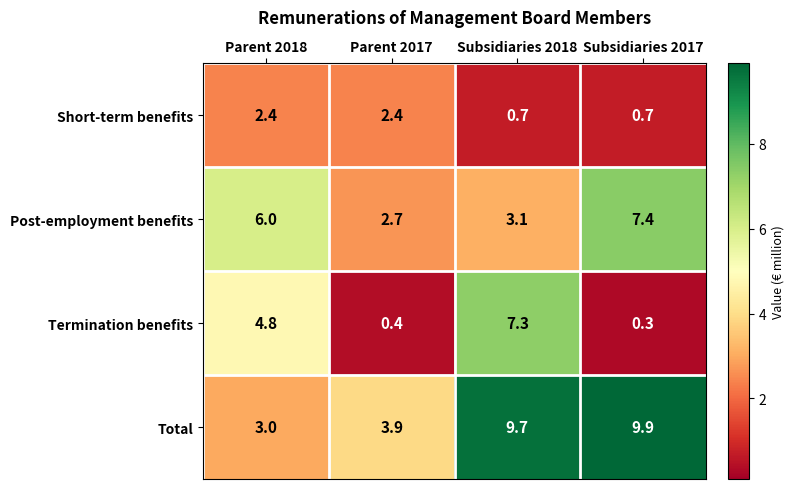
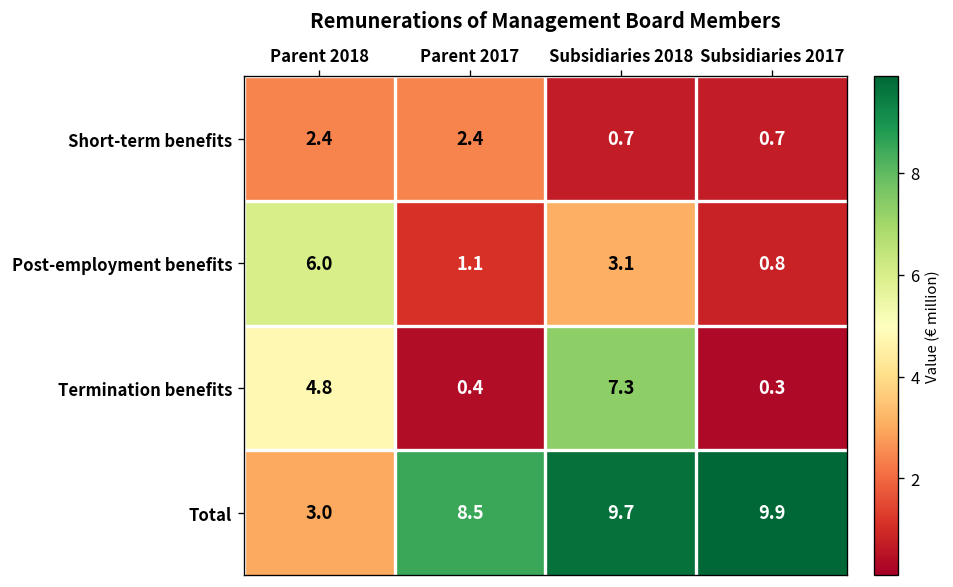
  {
    "Short-term benefits": {
      "Parent 2018": 2.4,
      "Parent 2017": 2.4,
      "Subsidiaries 2018": 0.7,
      "Subsidiaries 2017": 0.7
    },
    "Post-employment benefits": {
      "Parent 2018": 6.0,
-     "Parent 2017": 2.7,
+     "Parent 2017": 1.1,
      "Subsidiaries 2018": 3.1,
-     "Subsidiaries 2017": 7.4
+     "Subsidiaries 2017": 0.8
    },
    "Termination benefits": {
      "Parent 2018": 4.8,
      "Parent 2017": 0.4,
      "Subsidiaries 2018": 7.3,
      "Subsidiaries 2017": 0.3
    },
    "Total": {
      "Parent 2018": 3.0,
-     "Parent 2017": 3.9,
+     "Parent 2017": 8.5,
      "Subsidiaries 2018": 9.7,
      "Subsidiaries 2017": 9.9
    }
  }
